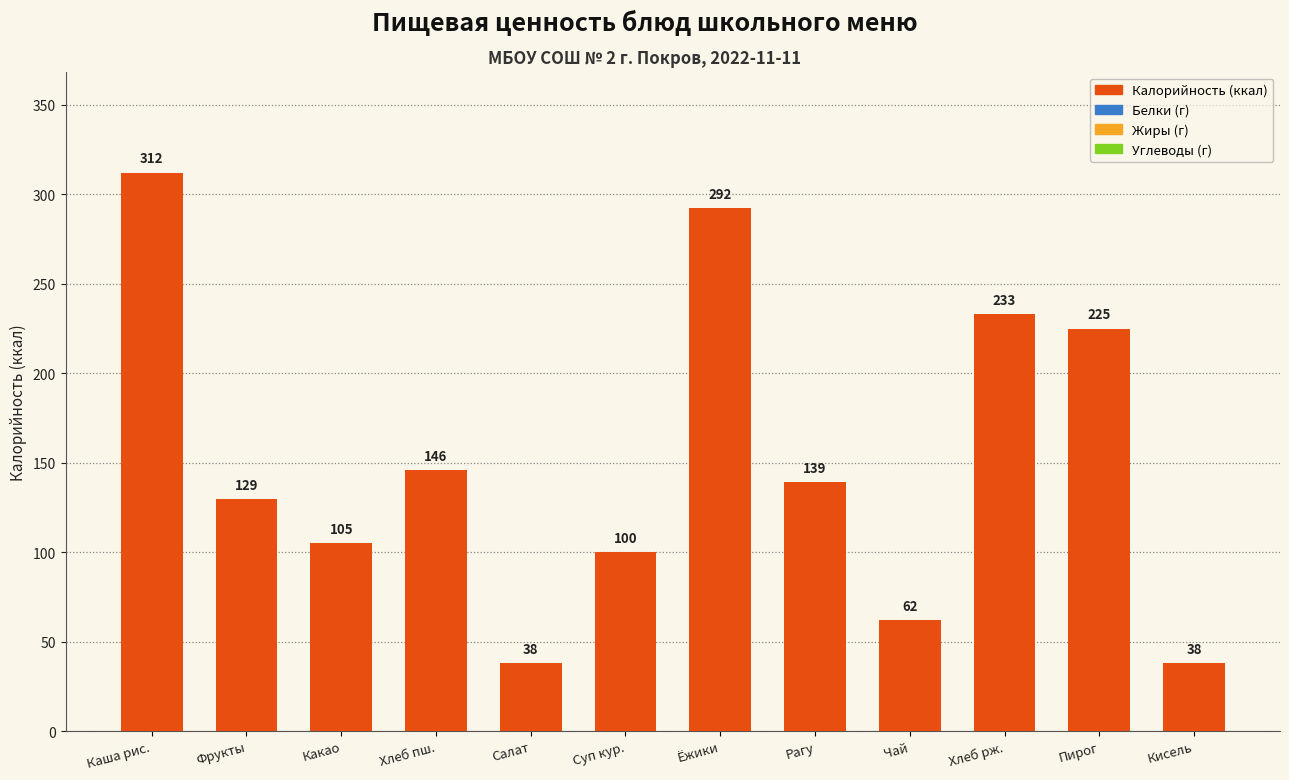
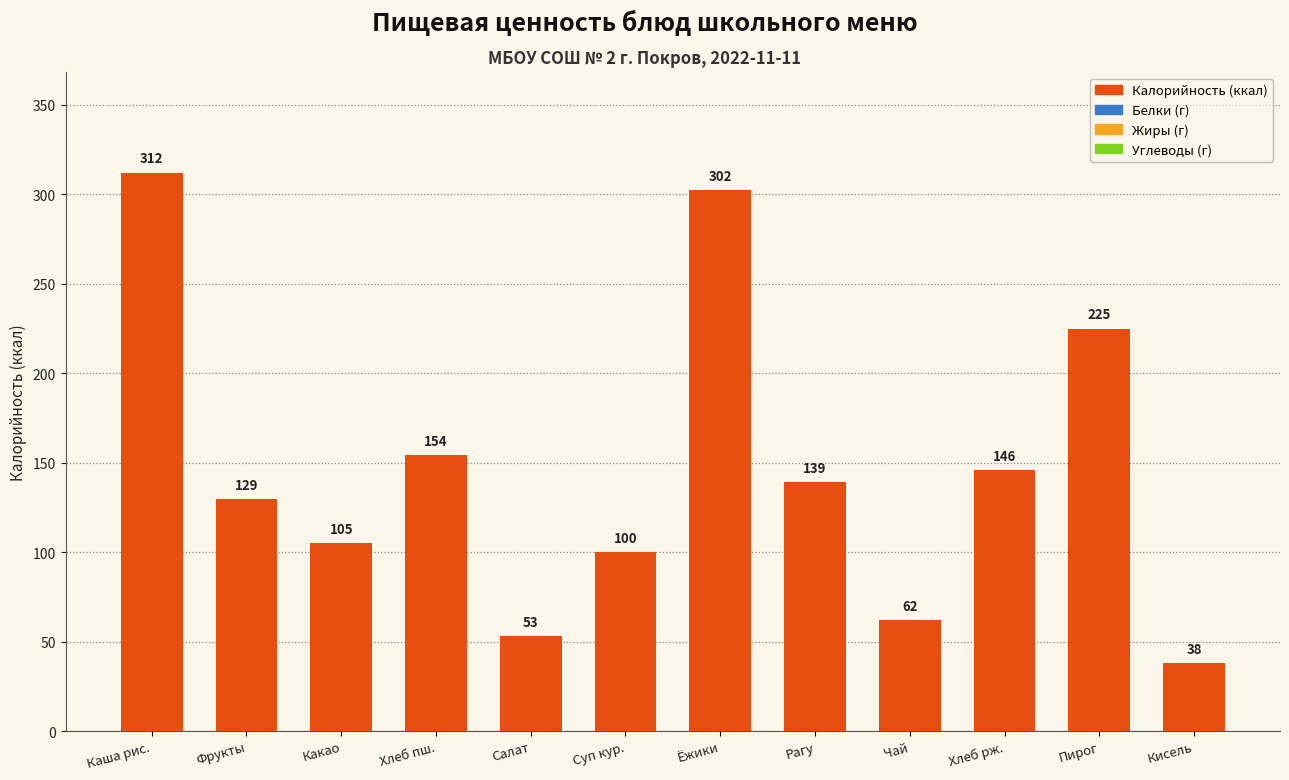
  {
    "Каша рис.": 312,
    "Фрукты": 129,
    "Какао": 105,
-   "Хлеб пш.": 146,
-   "Салат": 38,
+   "Хлеб пш.": 154,
+   "Салат": 53,
    "Суп кур.": 100,
-   "Ёжики": 292,
+   "Ёжики": 302,
    "Рагу": 139,
    "Чай": 62,
-   "Хлеб рж.": 233,
+   "Хлеб рж.": 146,
    "Пирог": 225,
    "Кисель": 38
  }
